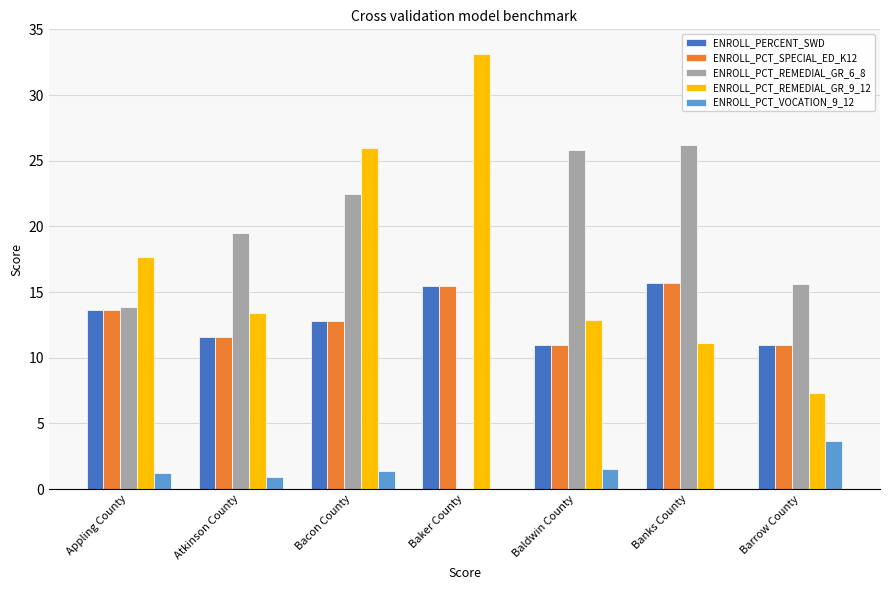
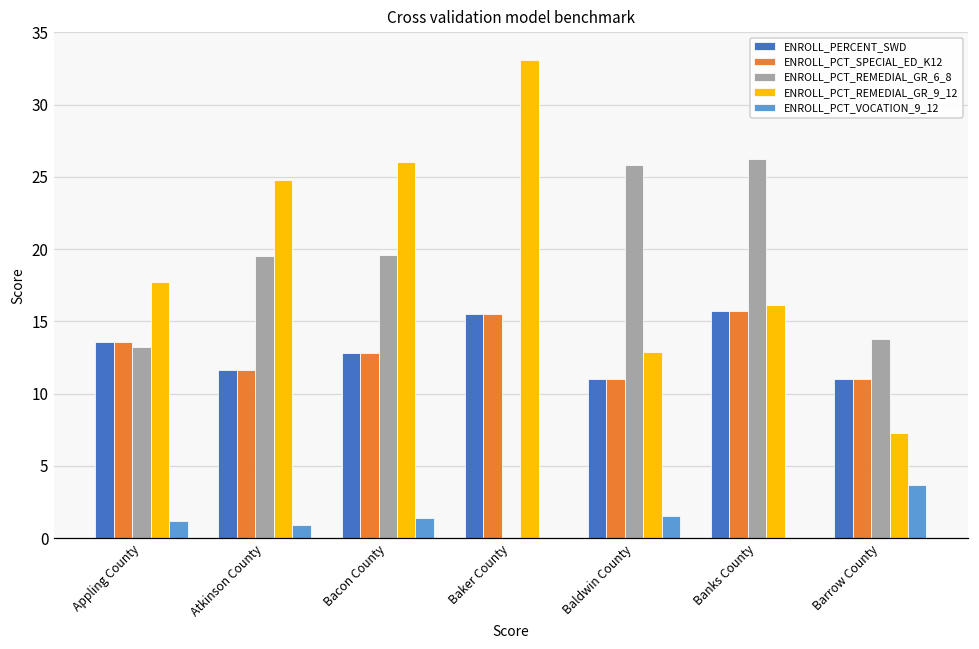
  {
    "ENROLL_PCT_SPECIAL_ED_K12": {
      "Appling County": 13.6,
      "Atkinson County": 11.6,
      "Bacon County": 12.8,
      "Baker County": 15.5,
      "Baldwin County": 11.0,
      "Banks County": 15.7,
      "Barrow County": 11.0
    },
    "ENROLL_PCT_REMEDIAL_GR_6_8": {
-     "Appling County": 13.9,
+     "Appling County": 13.2,
      "Atkinson County": 19.5,
-     "Bacon County": 22.5,
+     "Bacon County": 19.6,
      "Baker County": 0.0,
      "Baldwin County": 25.8,
      "Banks County": 26.2,
-     "Barrow County": 15.6
+     "Barrow County": 13.8
    },
    "ENROLL_PCT_REMEDIAL_GR_9_12": {
      "Appling County": 17.7,
-     "Atkinson County": 13.4,
+     "Atkinson County": 24.8,
      "Bacon County": 26.0,
      "Baker County": 33.1,
      "Baldwin County": 12.9,
-     "Banks County": 11.1,
+     "Banks County": 16.1,
      "Barrow County": 7.3
    }
  }
